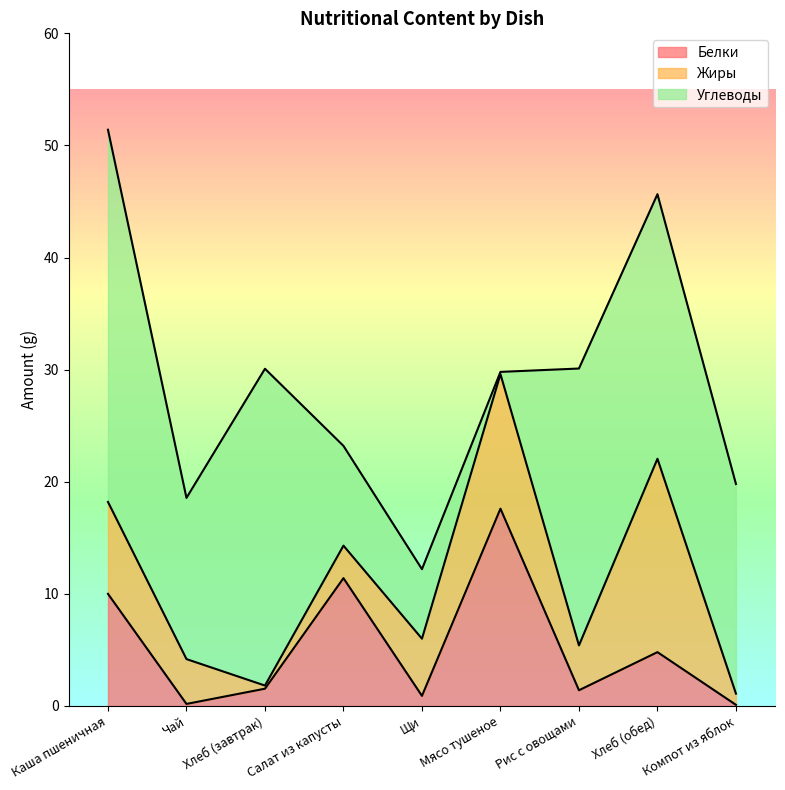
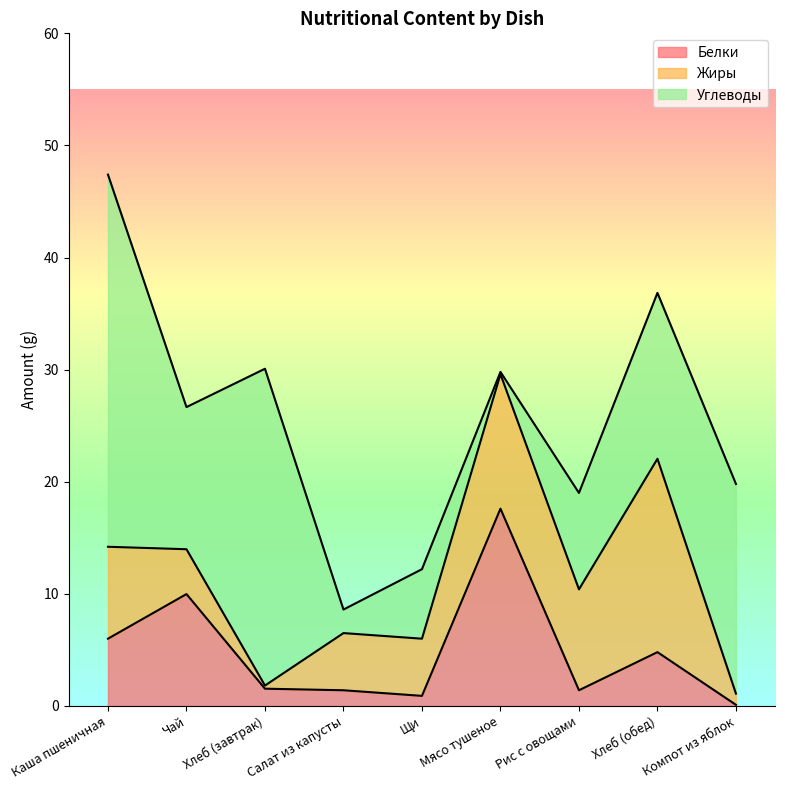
  {
    "Белки": {
-     "Каша пшеничная": 10,
-     "Чай": 0.2,
+     "Каша пшеничная": 6,
+     "Чай": 10.0,
      "Хлеб (завтрак)": 1.5,
-     "Салат из капусты": 11.4,
+     "Салат из капусты": 1.4,
      "Щи": 0.9,
      "Мясо тушеное": 17.6,
      "Рис с овощами": 1.4,
      "Хлеб (обед)": 4.8,
      "Компот из яблок": 0.1
    },
    "Жиры": {
      "Каша пшеничная": 8.2,
      "Чай": 4.0,
      "Хлеб (завтрак)": 0.3,
-     "Салат из капусты": 2.9,
+     "Салат из капусты": 5.1,
      "Щи": 5.1,
-     "Рис с овощами": 4,
+     "Рис с овощами": 9,
      "Хлеб (обед)": 17.3,
      "Компот из яблок": 1.0
    },
    "Углеводы": {
      "Каша пшеничная": 33.2,
-     "Чай": 14.4,
+     "Чай": 12.7,
      "Хлеб (завтрак)": 28.3,
-     "Салат из капусты": 8.9,
+     "Салат из капусты": 2.1,
      "Щи": 6.2,
-     "Рис с овощами": 24.7,
-     "Хлеб (обед)": 23.6,
+     "Рис с овощами": 8.6,
+     "Хлеб (обед)": 14.8,
      "Компот из яблок": 18.7
    }
  }
